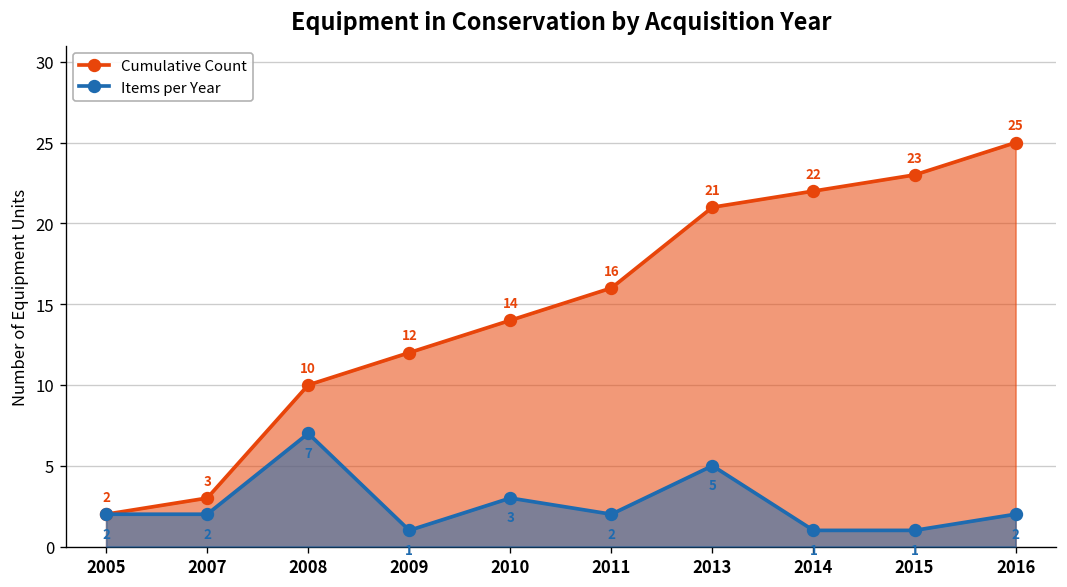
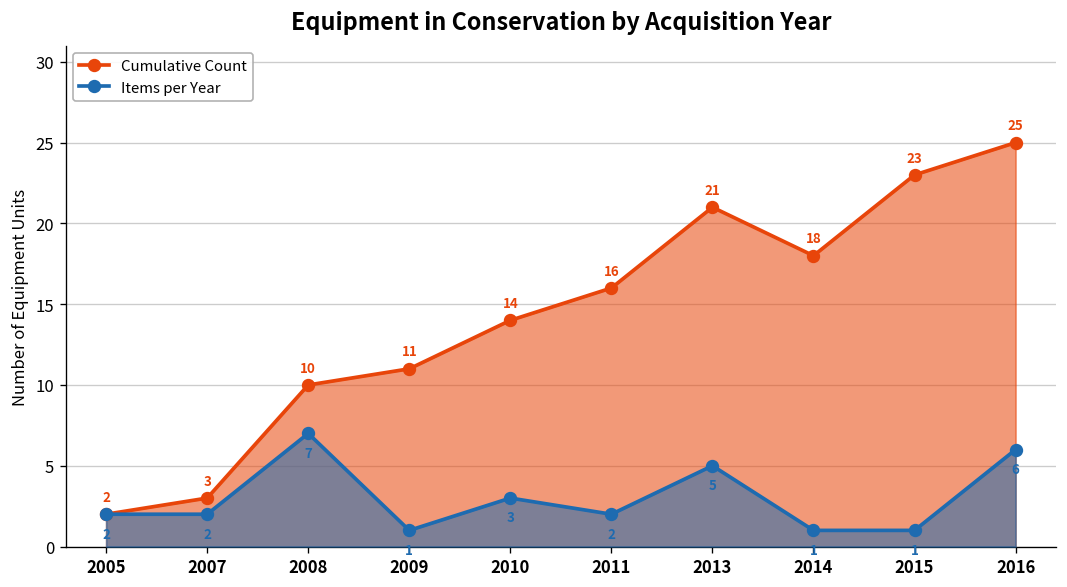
  {
    "Cumulative Count": {
      "2007": 3,
      "2008": 10,
-     "2009": 12,
+     "2009": 11,
      "2010": 14,
      "2011": 16,
      "2013": 21,
-     "2014": 22,
+     "2014": 18,
      "2015": 23,
      "2016": 25
    },
    "Items per Year": {
      "2007": 2,
      "2008": 7,
      "2009": 1,
      "2010": 3,
      "2011": 2,
      "2013": 5,
      "2014": 1,
      "2015": 1,
-     "2016": 2
+     "2016": 6
    }
  }
